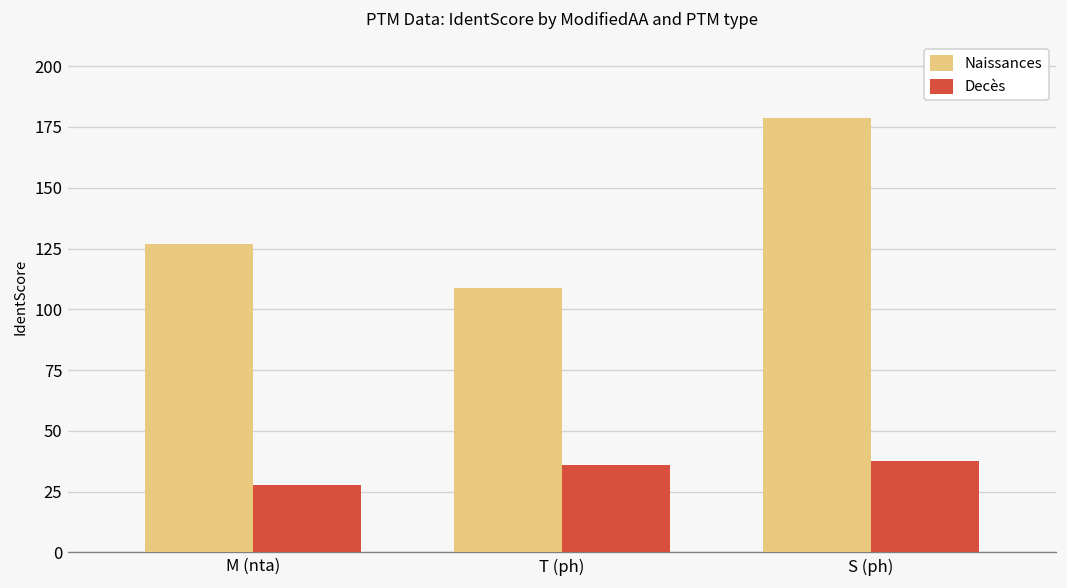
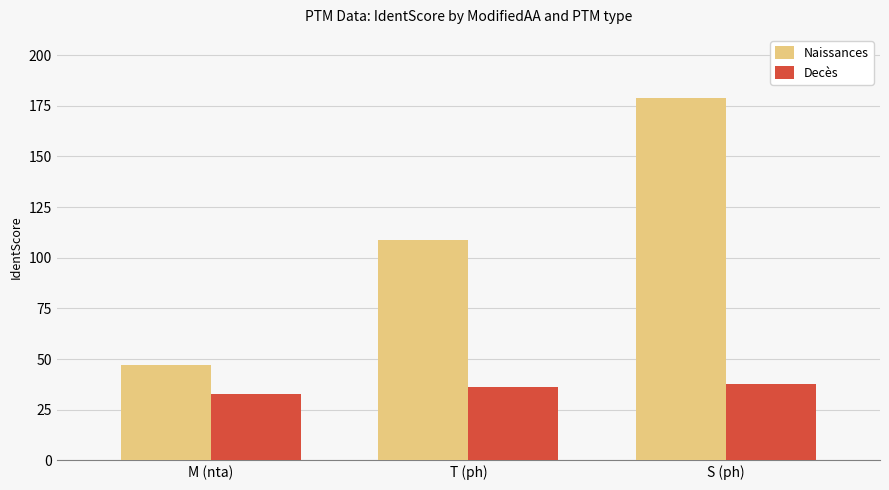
  {
    "Naissances": {
-     "M (nta)": 127,
+     "M (nta)": 47,
      "T (ph)": 109,
      "S (ph)": 179
    },
    "Decès": {
-     "M (nta)": 28,
+     "M (nta)": 33,
      "T (ph)": 36,
      "S (ph)": 38
    }
  }
